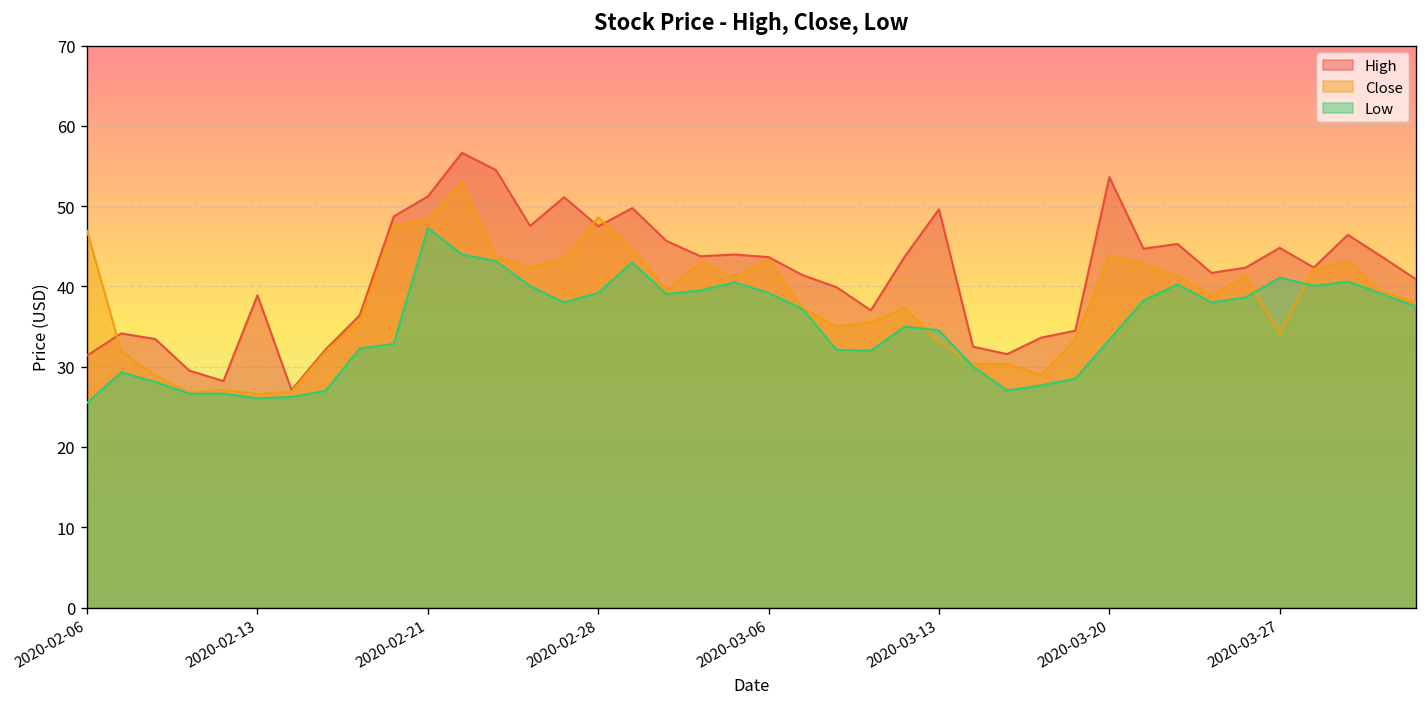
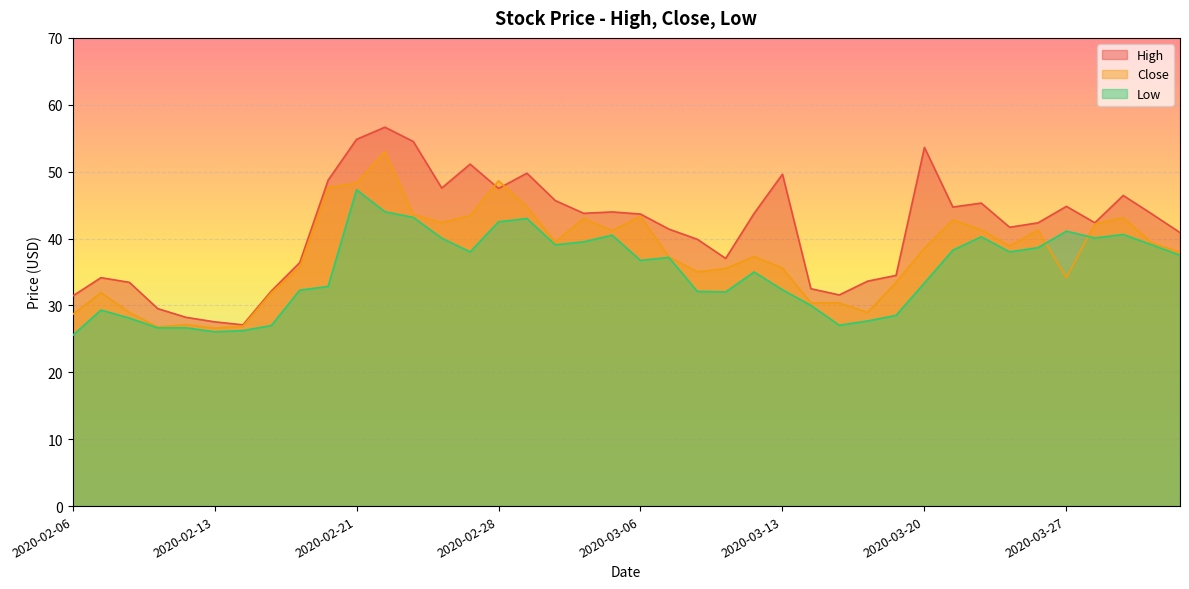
  {
    "High": {
      "2020-02-06": 31,
-     "2020-02-13": 39,
-     "2020-02-21": 51,
+     "2020-02-13": 28,
+     "2020-02-21": 55,
      "2020-02-28": 47,
      "2020-03-13": 50,
      "2020-03-20": 54,
      "2020-03-27": 45
    },
    "Close": {
-     "2020-02-06": 47,
+     "2020-02-06": 29,
      "2020-02-13": 27,
      "2020-02-21": 48,
      "2020-02-28": 49,
-     "2020-03-13": 33,
-     "2020-03-20": 44,
+     "2020-03-13": 36,
+     "2020-03-20": 39,
      "2020-03-27": 34
    },
    "Low": {
      "2020-02-06": 26,
      "2020-02-13": 26,
      "2020-02-21": 47,
-     "2020-02-28": 39,
-     "2020-03-06": 39,
-     "2020-03-13": 35,
+     "2020-02-28": 43,
+     "2020-03-06": 37,
+     "2020-03-13": 32,
      "2020-03-20": 33,
      "2020-03-27": 41
    }
  }
